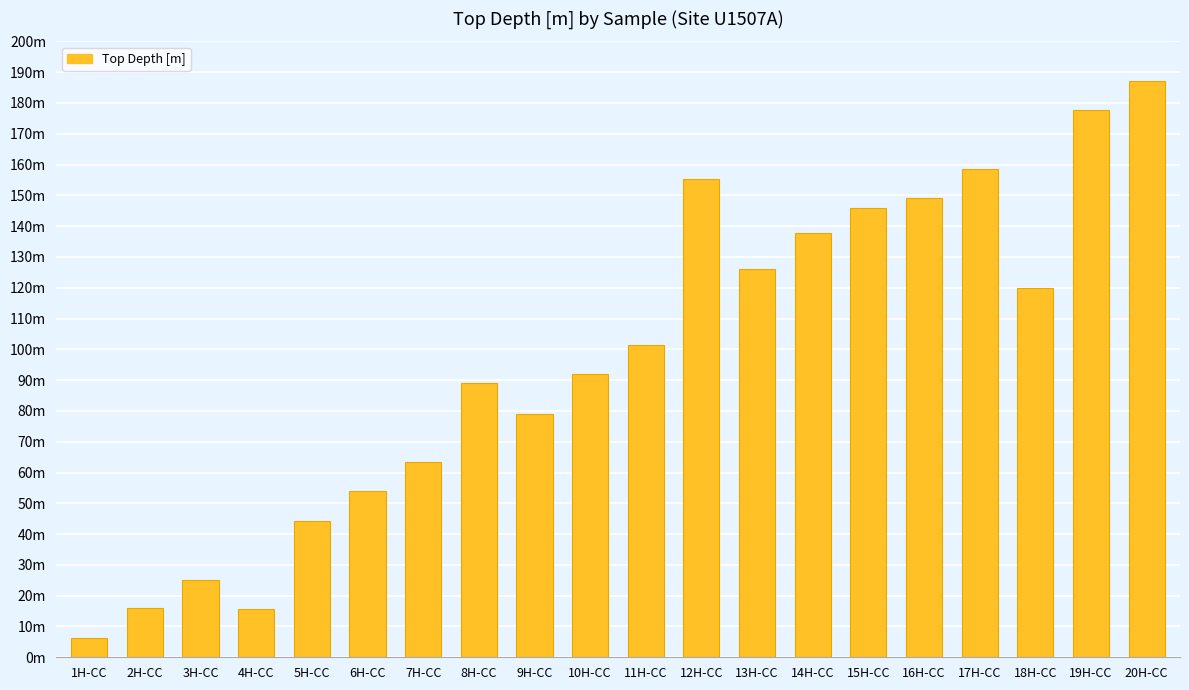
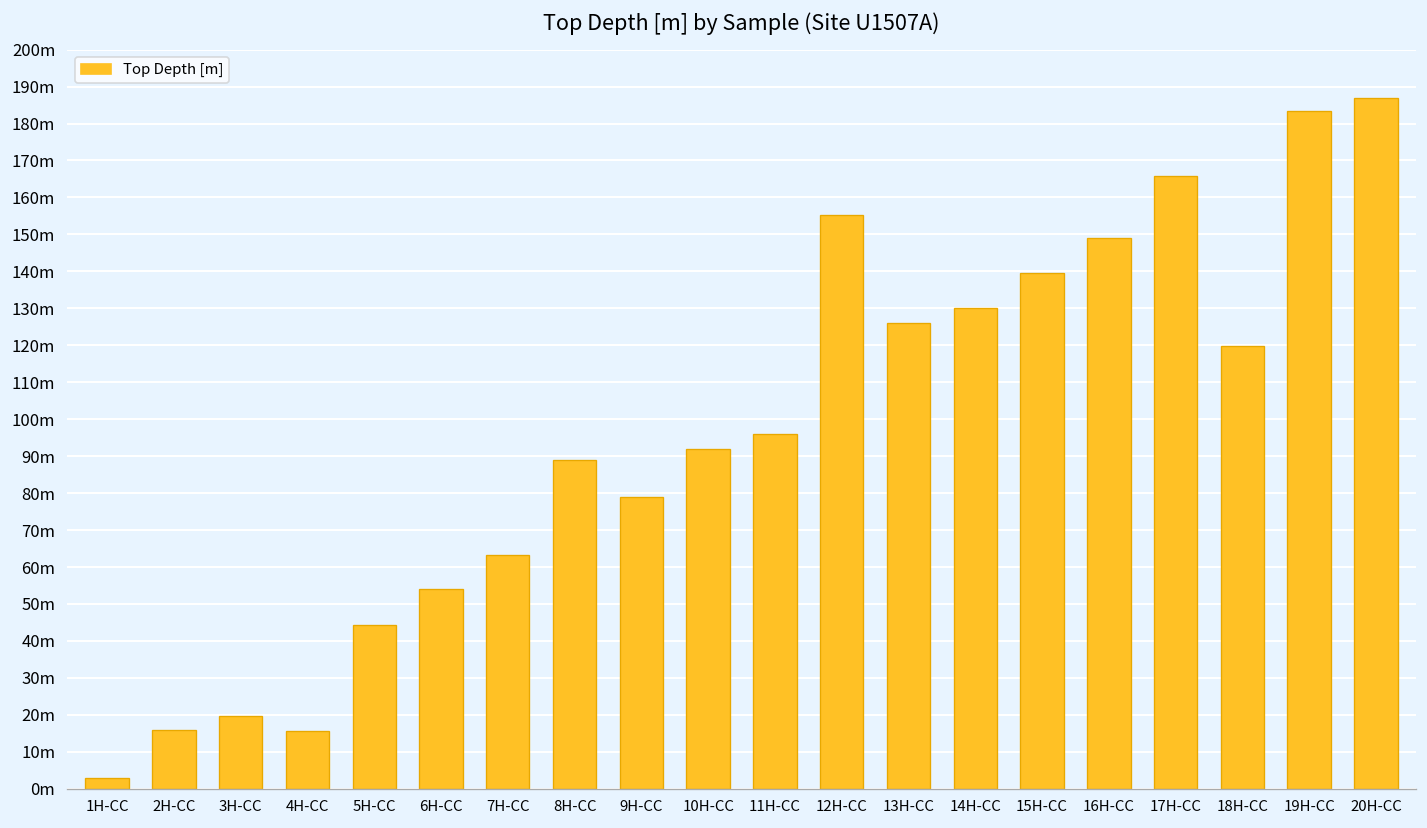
  {
-   "1H-CC": "6m",
+   "1H-CC": "3m",
    "2H-CC": "16m",
-   "3H-CC": "25m",
+   "3H-CC": "20m",
    "4H-CC": "16m",
    "5H-CC": "44m",
    "6H-CC": "54m",
    "7H-CC": "63m",
    "8H-CC": "89m",
    "9H-CC": "79m",
    "10H-CC": "92m",
-   "11H-CC": "101m",
+   "11H-CC": "96m",
    "12H-CC": "155m",
    "13H-CC": "126m",
-   "14H-CC": "138m",
-   "15H-CC": "146m",
+   "14H-CC": "130m",
+   "15H-CC": "140m",
    "16H-CC": "149m",
-   "17H-CC": "159m",
+   "17H-CC": "166m",
    "18H-CC": "120m",
-   "19H-CC": "178m",
+   "19H-CC": "184m",
    "20H-CC": "187m"
  }
